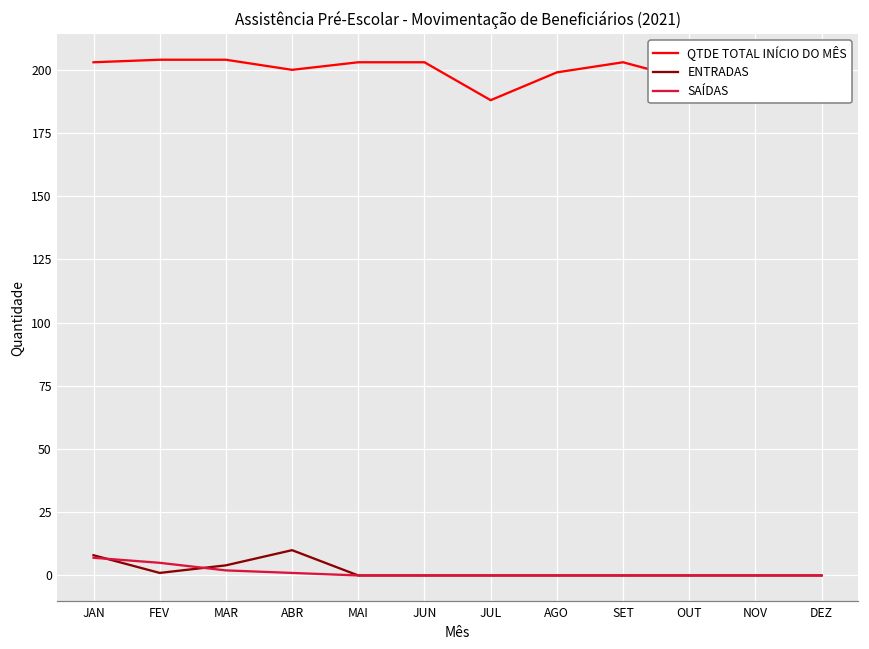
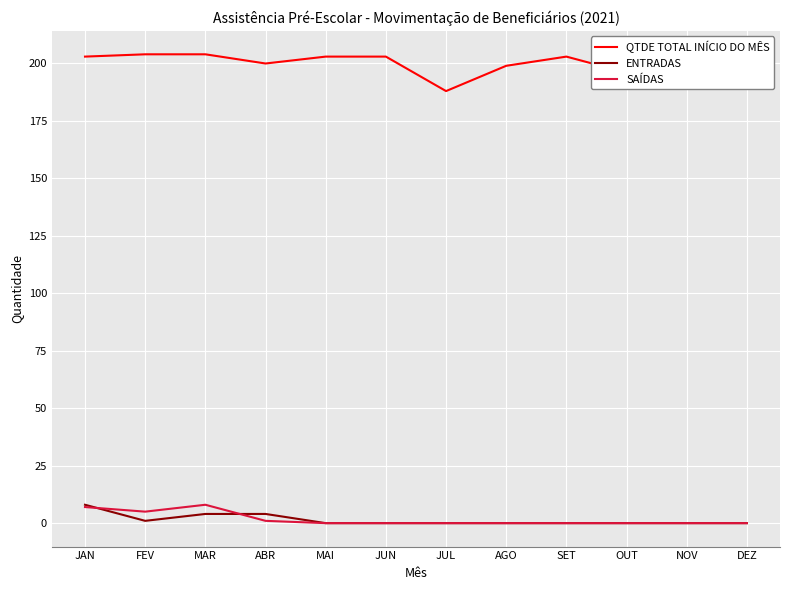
  {
    "QTDE TOTAL INÍCIO DO MÊS": {
      "JAN": 203,
      "FEV": 204,
      "MAR": 204,
      "ABR": 200,
      "MAI": 203,
      "JUN": 203,
      "JUL": 188,
      "AGO": 199,
      "SET": 203
    },
    "ENTRADAS": {
      "FEV": 1,
      "MAR": 4,
-     "ABR": 10
+     "ABR": 4
    },
    "SAÍDAS": {
      "FEV": 5,
-     "MAR": 2,
+     "MAR": 8,
      "ABR": 1
    }
  }
